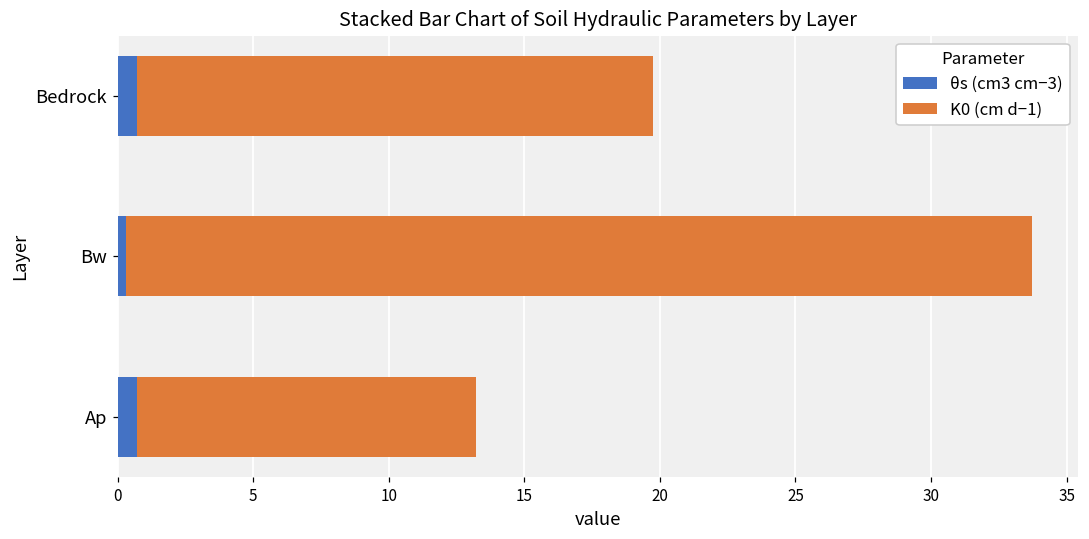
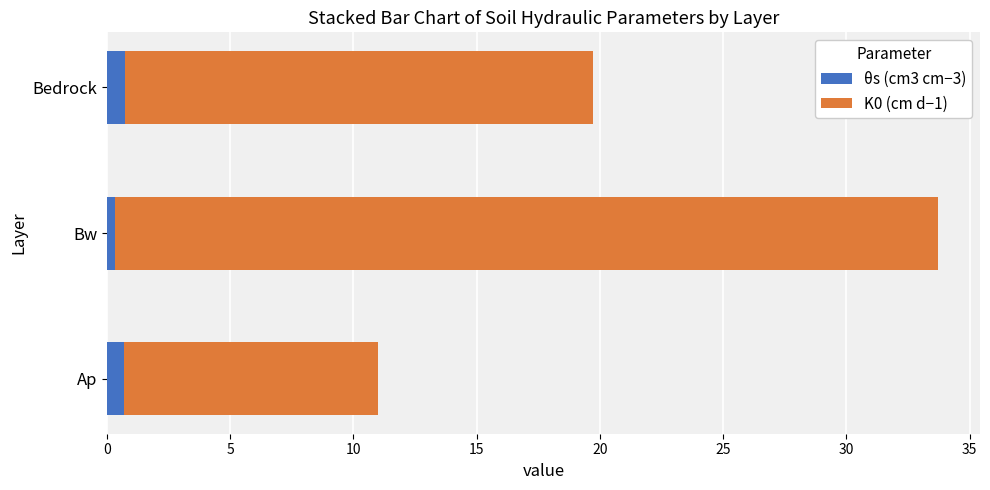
  {
    "θs (cm3 cm−3)": {
      "Bedrock": 0.7,
      "Bw": 0.3,
      "Ap": 0.7
    },
    "K0 (cm d−1)": {
      "Bedrock": 19.0,
      "Bw": 33.4,
-     "Ap": 12.5
+     "Ap": 10.3
    }
  }
